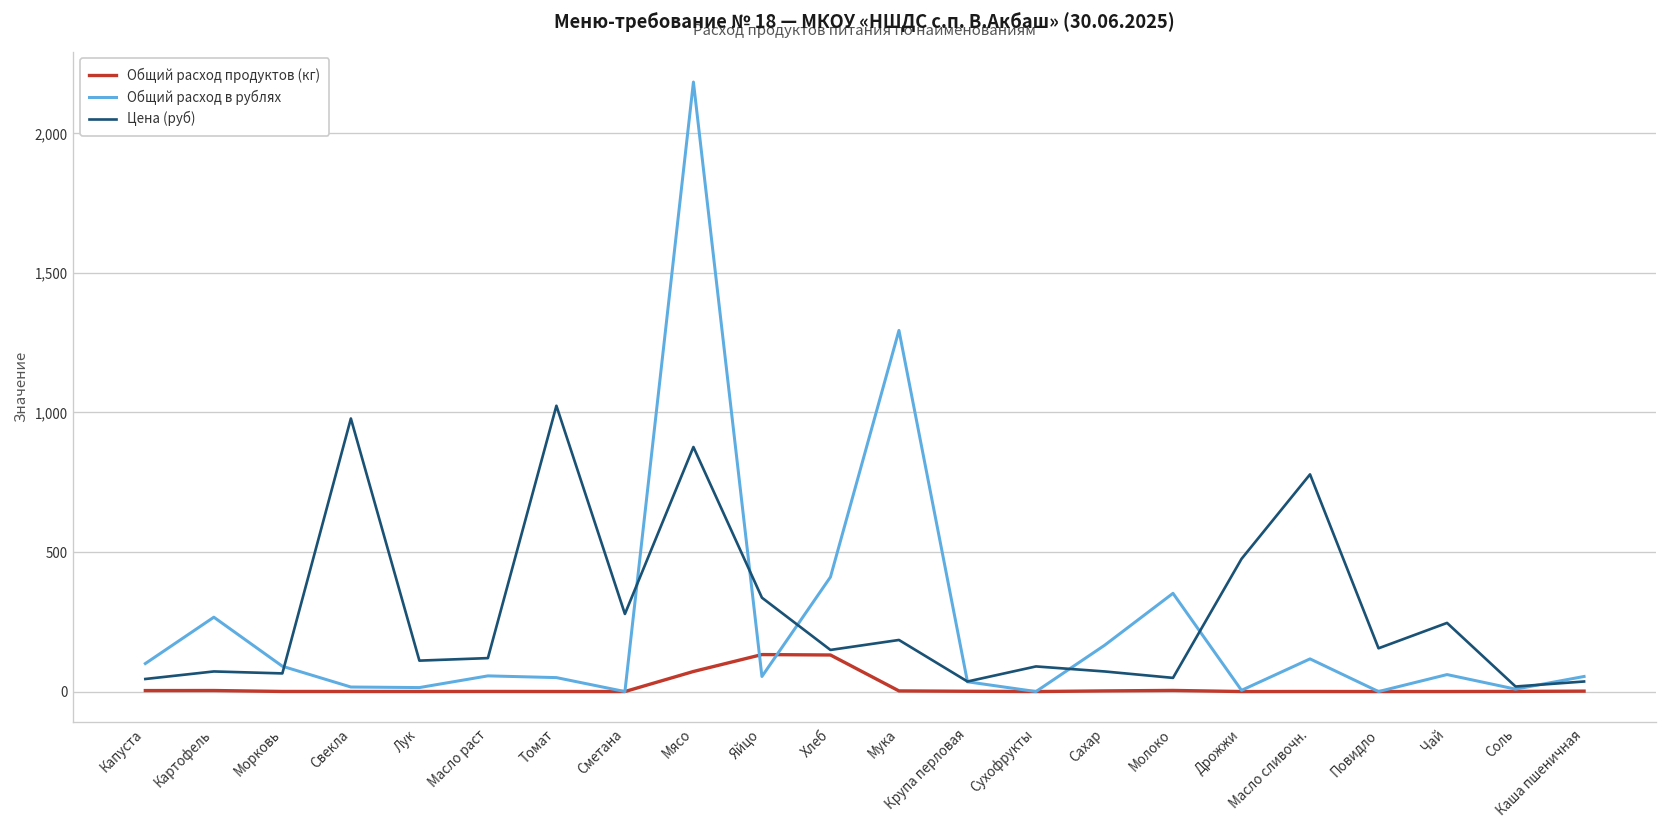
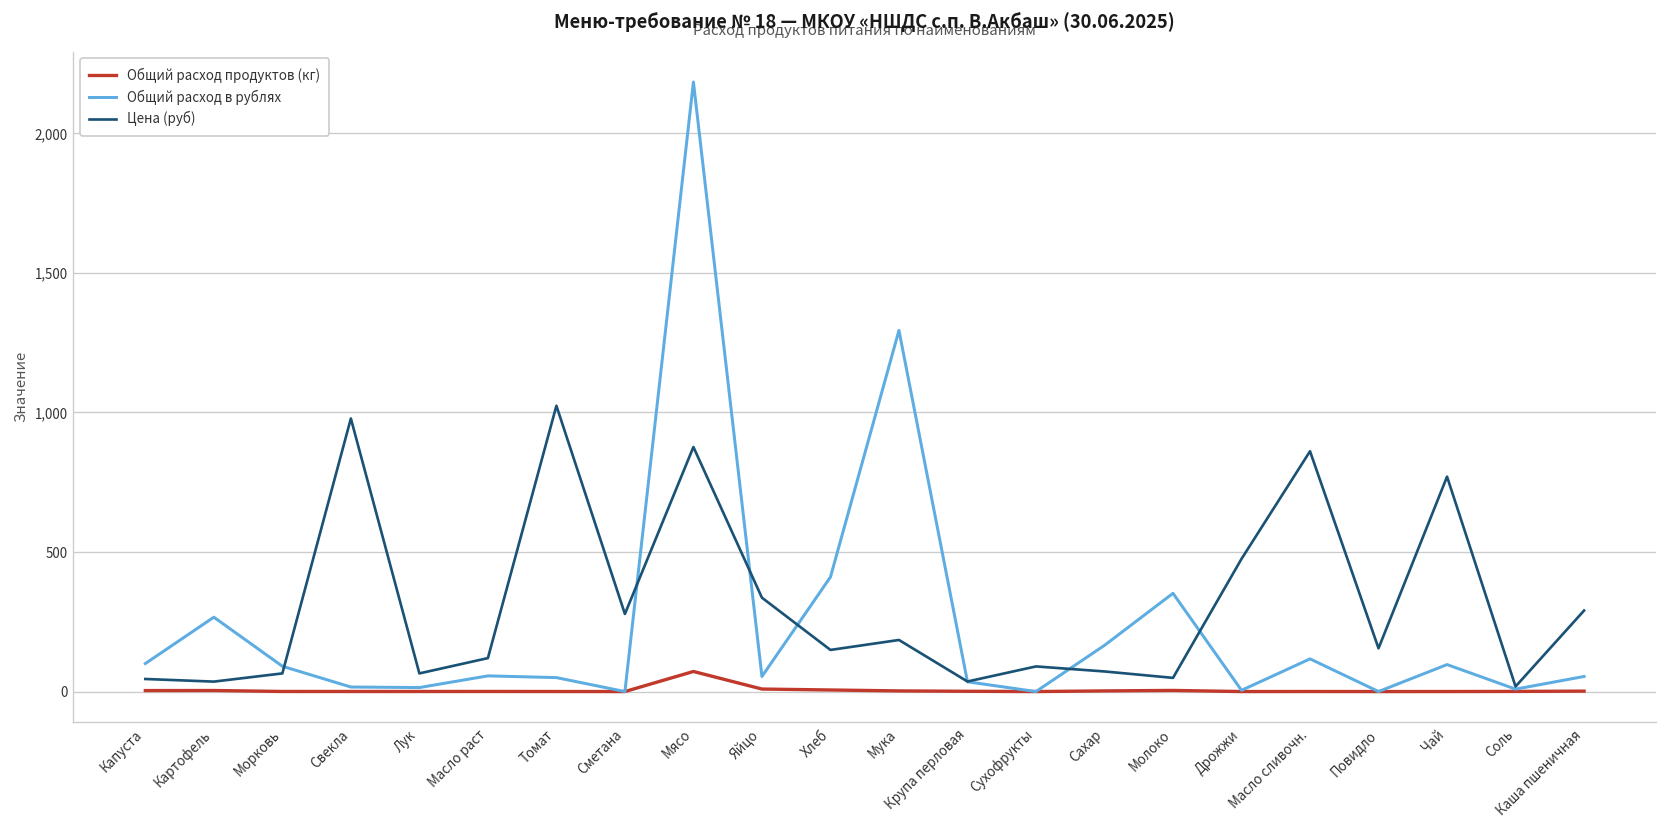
  {
    "Общий расход продуктов (кг)": {
      "Капуста": "0",
      "Картофель": "0",
      "Морковь": "0",
      "Свекла": "0",
      "Лук": "0",
      "Масло раст": "0",
      "Томат": "0",
      "Мясо": "70",
-     "Яйцо": "130",
-     "Хлеб": "130",
+     "Яйцо": "10",
+     "Хлеб": "10",
      "Мука": "0",
      "Крупа перловая": "0",
      "Сахар": "0",
      "Молоко": "0",
      "Масло сливочн.": "0",
      "Чай": "0",
      "Каша пшеничная": "0"
    },
    "Общий расход в рублях": {
      "Капуста": "100",
      "Картофель": "270",
      "Морковь": "90",
      "Свекла": "20",
      "Лук": "10",
      "Масло раст": "60",
      "Томат": "50",
      "Мясо": "2,180",
      "Яйцо": "50",
      "Хлеб": "410",
      "Мука": "1,290",
      "Сахар": "170",
      "Молоко": "350",
      "Масло сливочн.": "120",
-     "Чай": "60",
+     "Чай": "100",
      "Каша пшеничная": "50"
    },
    "Цена (руб)": {
      "Капуста": "50",
-     "Картофель": "70",
+     "Картофель": "40",
      "Морковь": "70",
      "Свекла": "980",
-     "Лук": "110",
+     "Лук": "70",
      "Масло раст": "120",
      "Томат": "1,020",
      "Сметана": "280",
      "Мясо": "880",
      "Яйцо": "340",
      "Хлеб": "150",
      "Мука": "180",
      "Сухофрукты": "90",
      "Сахар": "70",
      "Молоко": "50",
      "Дрожжи": "480",
-     "Масло сливочн.": "780",
+     "Масло сливочн.": "860",
      "Повидло": "160",
-     "Чай": "250",
-     "Каша пшеничная": "40"
+     "Чай": "770",
+     "Каша пшеничная": "290"
    }
  }
